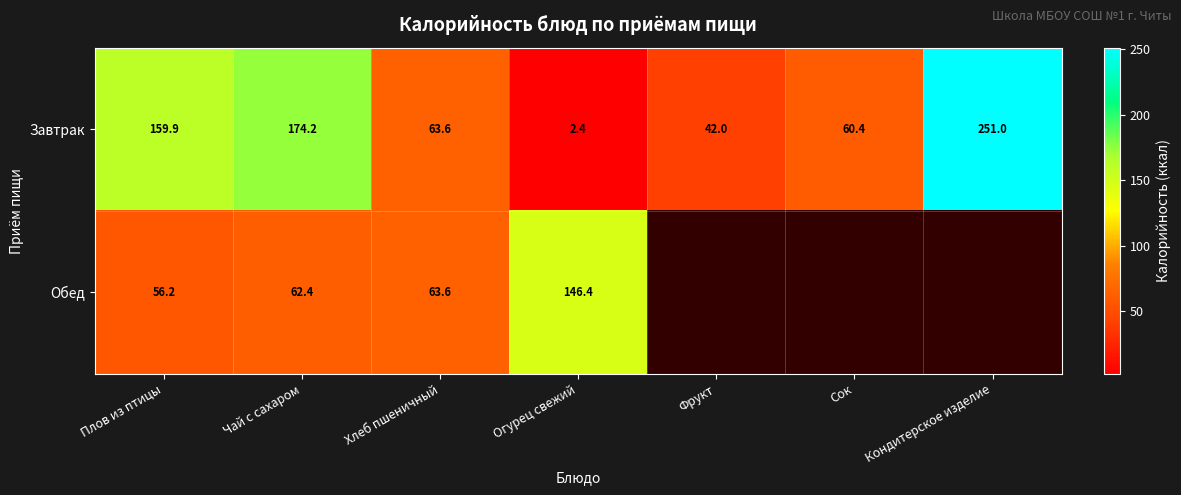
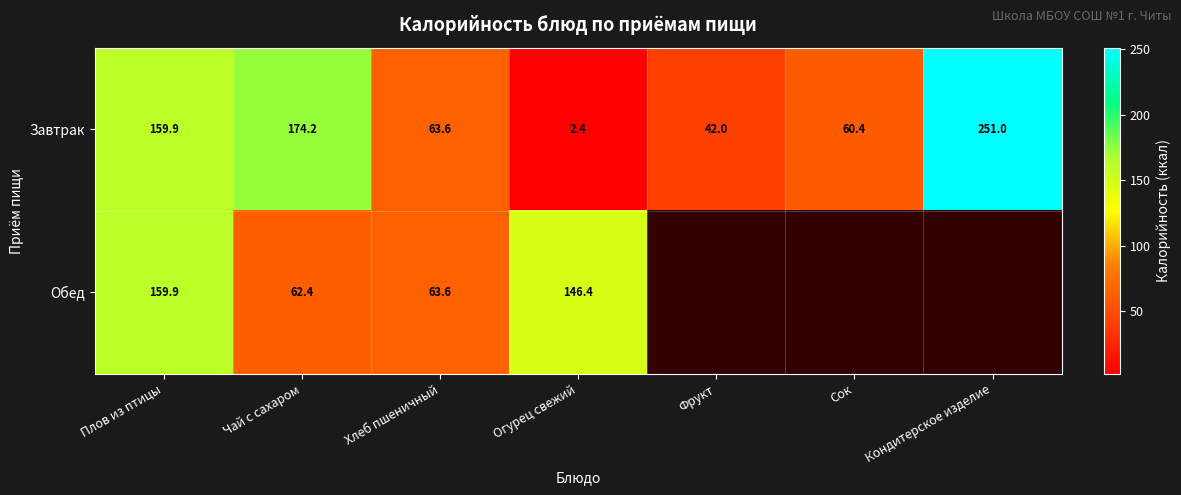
  {
    "Завтрак": {
      "Плов из птицы": 159.9,
      "Чай с сахаром": 174.2,
      "Хлеб пшеничный": 63.6,
      "Огурец свежий": 2.4,
      "Фрукт": 42.0,
      "Сок": 60.4,
      "Кондитерское изделие": 251.0
    },
    "Обед": {
-     "Плов из птицы": 56.2,
+     "Плов из птицы": 159.9,
      "Чай с сахаром": 62.4,
      "Хлеб пшеничный": 63.6,
      "Огурец свежий": 146.4
    }
  }
